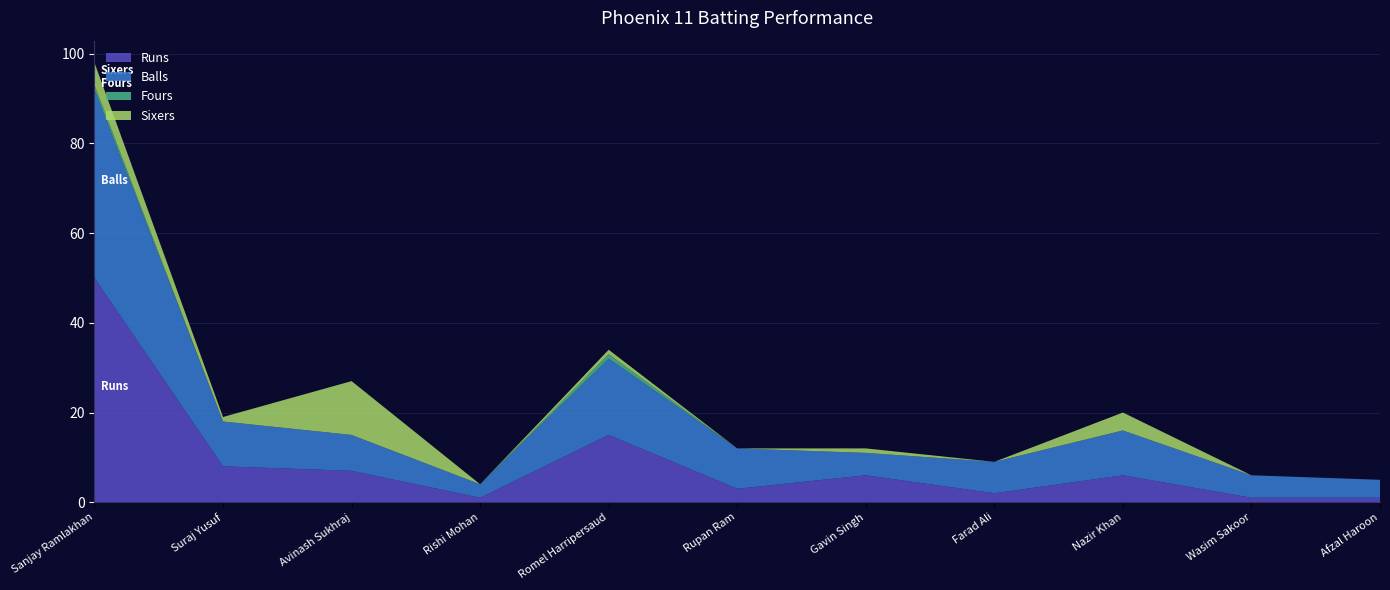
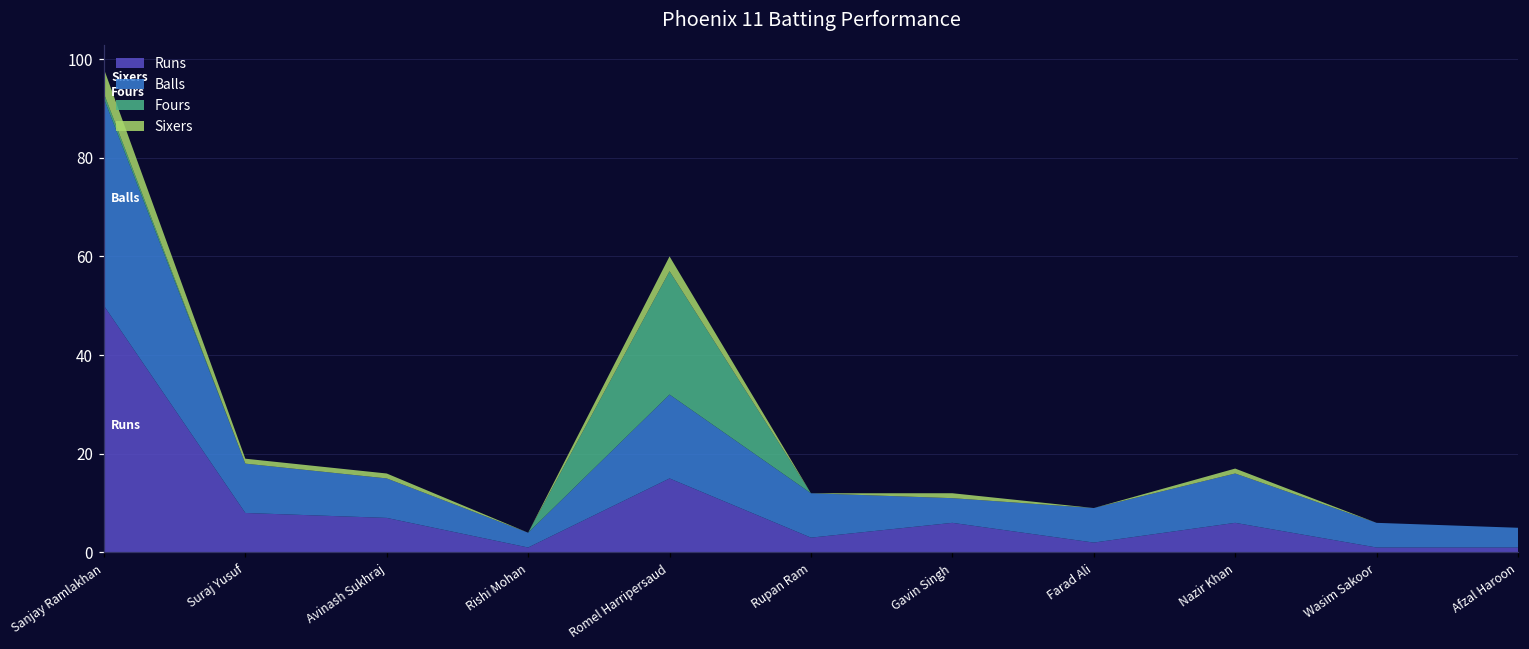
  {
    "Fours": {
      "Sanjay Ramlakhan": 1,
-     "Romel Harripersaud": 1
+     "Romel Harripersaud": 25
    },
    "Sixers": {
      "Sanjay Ramlakhan": 5,
      "Suraj Yusuf": 1,
-     "Avinash Sukhraj": 12,
-     "Romel Harripersaud": 1,
+     "Avinash Sukhraj": 1,
+     "Romel Harripersaud": 3,
      "Gavin Singh": 1,
-     "Nazir Khan": 4
+     "Nazir Khan": 1
    }
  }
